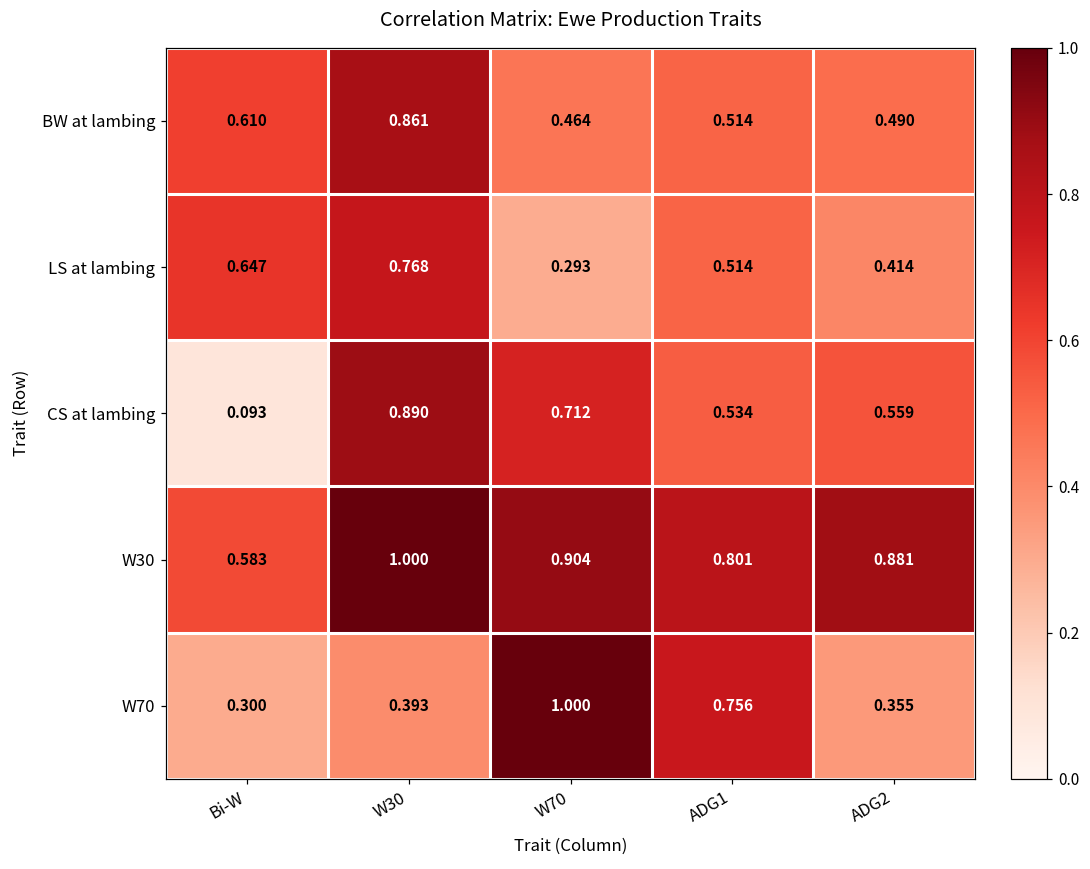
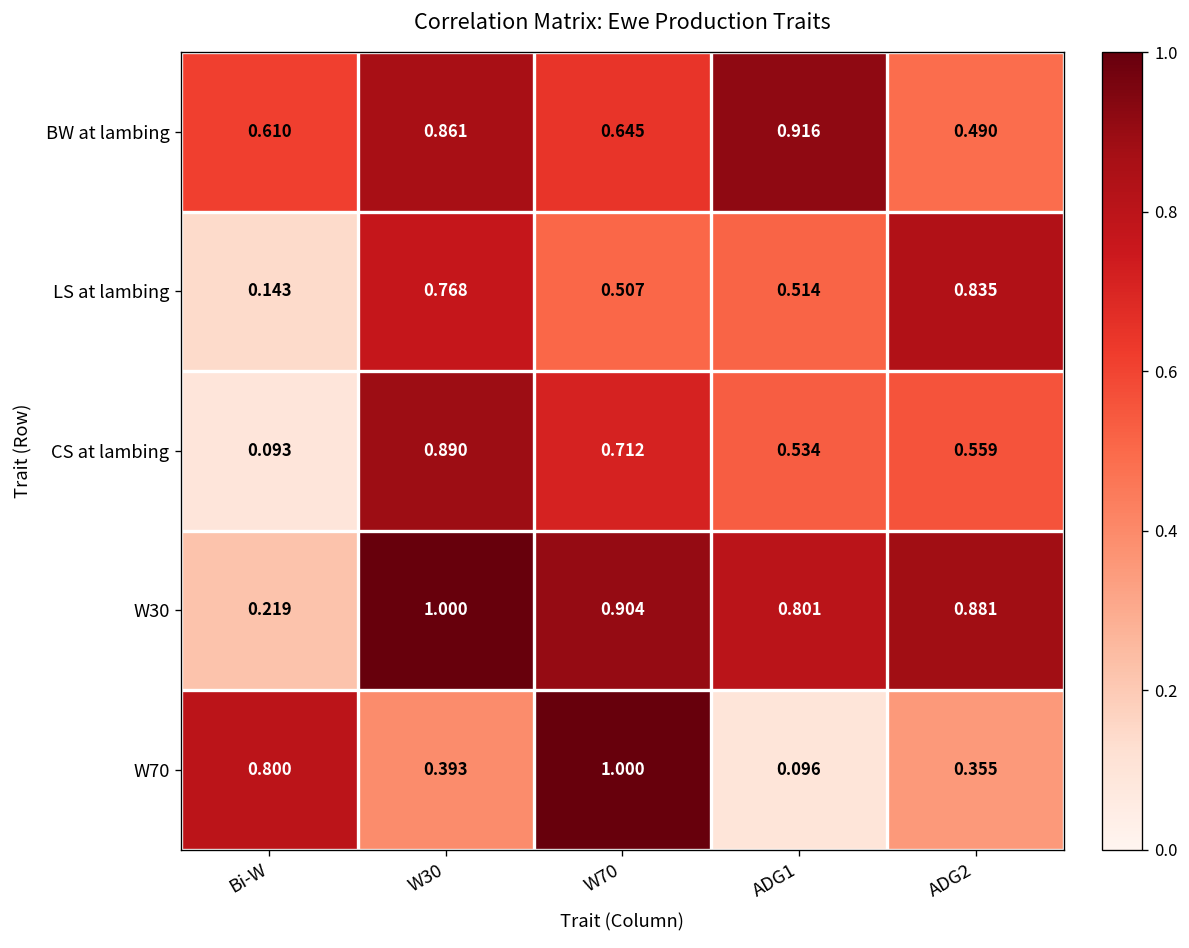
  {
    "BW at lambing": {
      "Bi-W": 0.610,
      "W30": 0.861,
-     "W70": 0.464,
-     "ADG1": 0.514,
+     "W70": 0.645,
+     "ADG1": 0.916,
      "ADG2": 0.490
    },
    "LS at lambing": {
-     "Bi-W": 0.647,
+     "Bi-W": 0.143,
      "W30": 0.768,
-     "W70": 0.293,
+     "W70": 0.507,
      "ADG1": 0.514,
-     "ADG2": 0.414
+     "ADG2": 0.835
    },
    "CS at lambing": {
      "Bi-W": 0.093,
      "W30": 0.890,
      "W70": 0.712,
      "ADG1": 0.534,
      "ADG2": 0.559
    },
    "W30": {
-     "Bi-W": 0.583,
+     "Bi-W": 0.219,
      "W30": 1.000,
      "W70": 0.904,
      "ADG1": 0.801,
      "ADG2": 0.881
    },
    "W70": {
-     "Bi-W": 0.300,
+     "Bi-W": 0.800,
      "W30": 0.393,
      "W70": 1.000,
-     "ADG1": 0.756,
+     "ADG1": 0.096,
      "ADG2": 0.355
    }
  }
